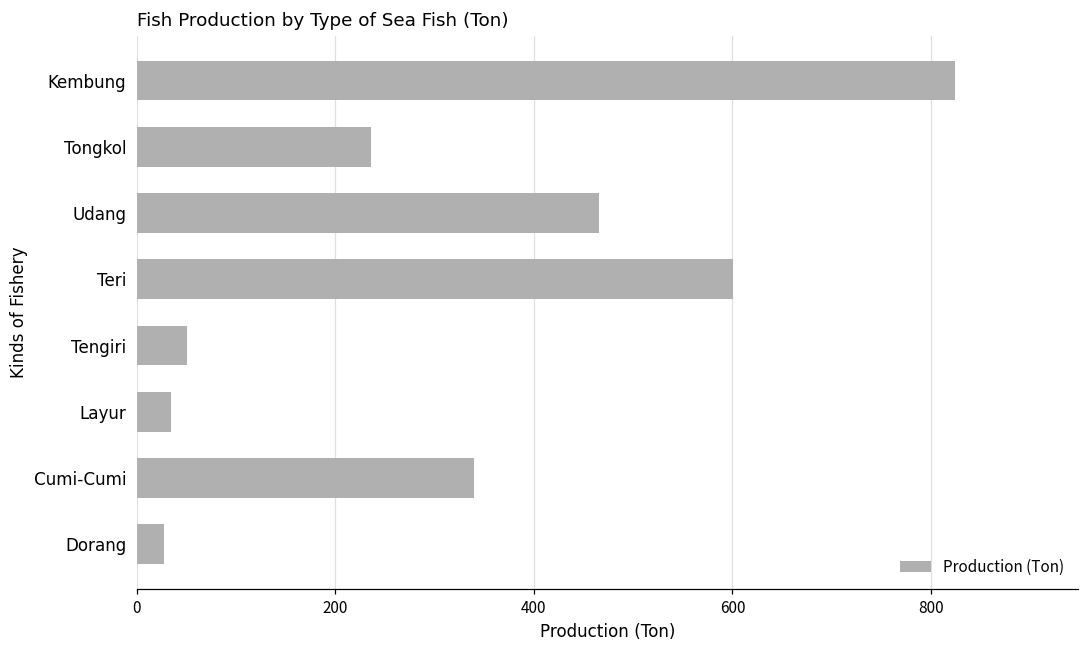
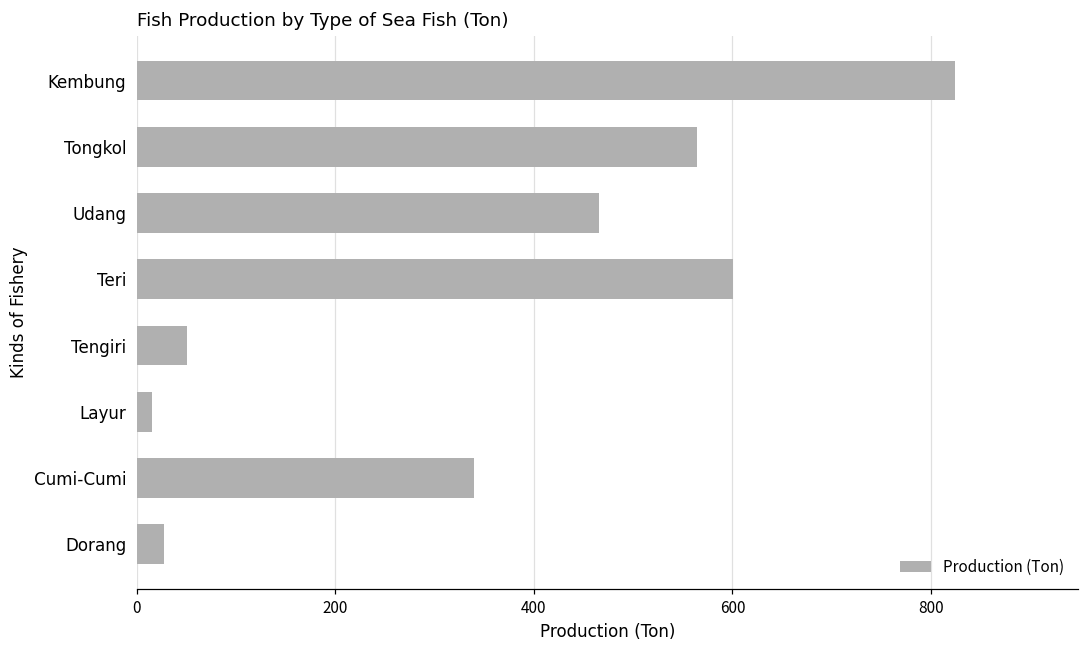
  {
    "Kembung": 820,
-   "Tongkol": 240,
+   "Tongkol": 560,
    "Udang": 470,
    "Teri": 600,
    "Tengiri": 50,
-   "Layur": 30,
+   "Layur": 20,
    "Cumi-Cumi": 340,
    "Dorang": 30
  }
